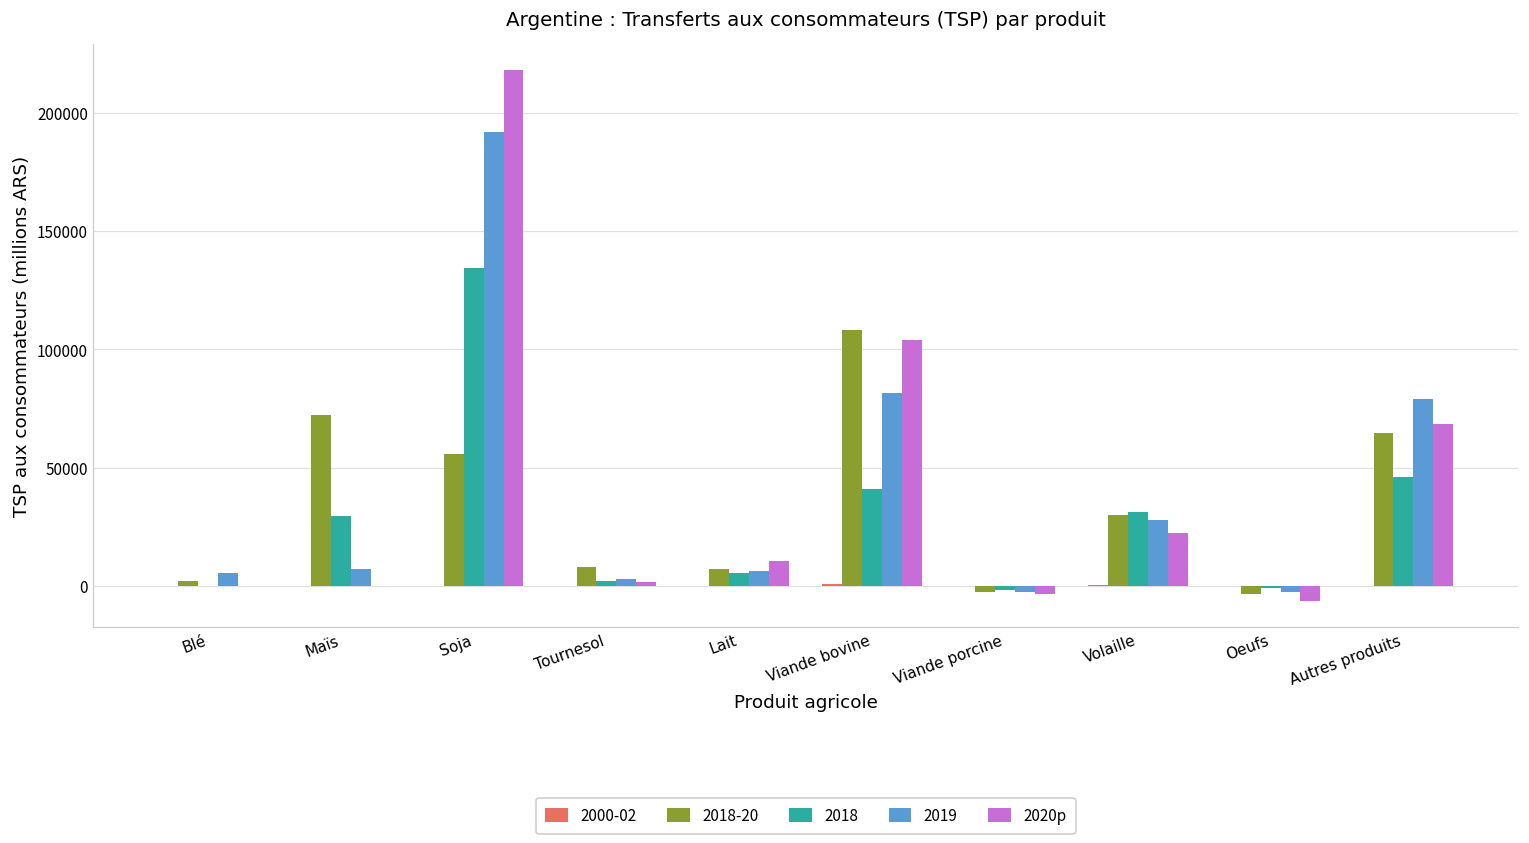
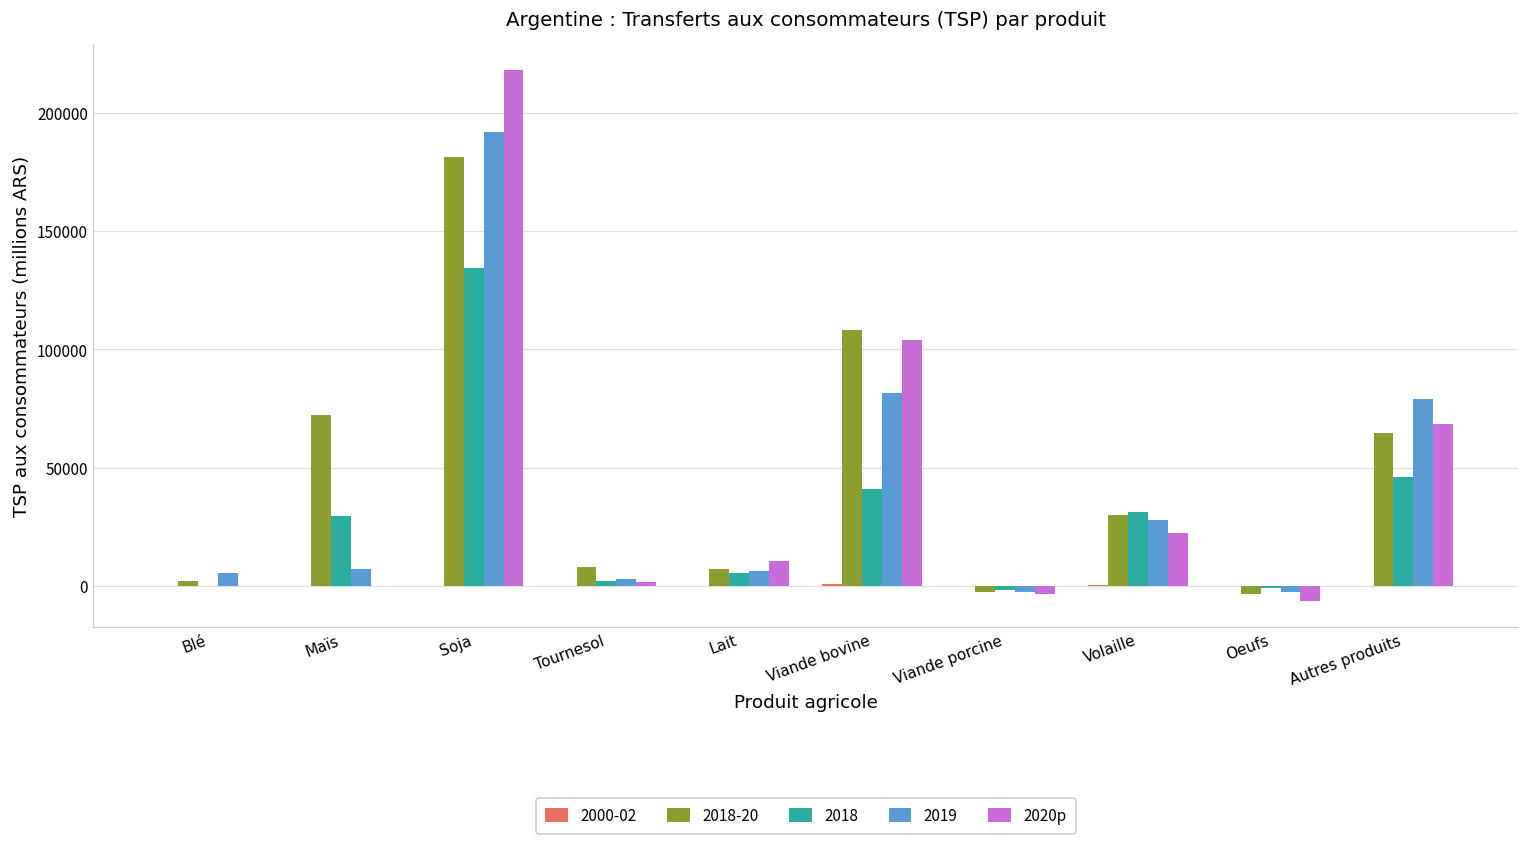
  {
    "2018-20": {
      "Blé": 2000,
      "Maïs": 72000,
-     "Soja": 56000,
+     "Soja": 181000,
      "Tournesol": 8000,
      "Lait": 7000,
      "Viande bovine": 108000,
      "Viande porcine": -2000,
      "Volaille": 30000,
      "Oeufs": -3000,
      "Autres produits": 64000
    },
    "2018": {
      "Blé": 0,
      "Maïs": 30000,
      "Soja": 134000,
      "Tournesol": 2000,
      "Lait": 5000,
      "Viande bovine": 41000,
      "Viande porcine": -2000,
      "Volaille": 31000,
      "Autres produits": 46000
    },
    "2019": {
      "Blé": 6000,
      "Maïs": 7000,
      "Soja": 192000,
      "Tournesol": 3000,
      "Lait": 6000,
      "Viande bovine": 82000,
      "Viande porcine": -2000,
      "Volaille": 28000,
      "Oeufs": -3000,
      "Autres produits": 79000
    },
    "2020p": {
      "Blé": 0,
      "Maïs": 0,
      "Soja": 218000,
      "Tournesol": 2000,
      "Lait": 10000,
      "Viande bovine": 104000,
      "Viande porcine": -3000,
      "Volaille": 23000,
      "Oeufs": -6000,
      "Autres produits": 68000
    }
  }
